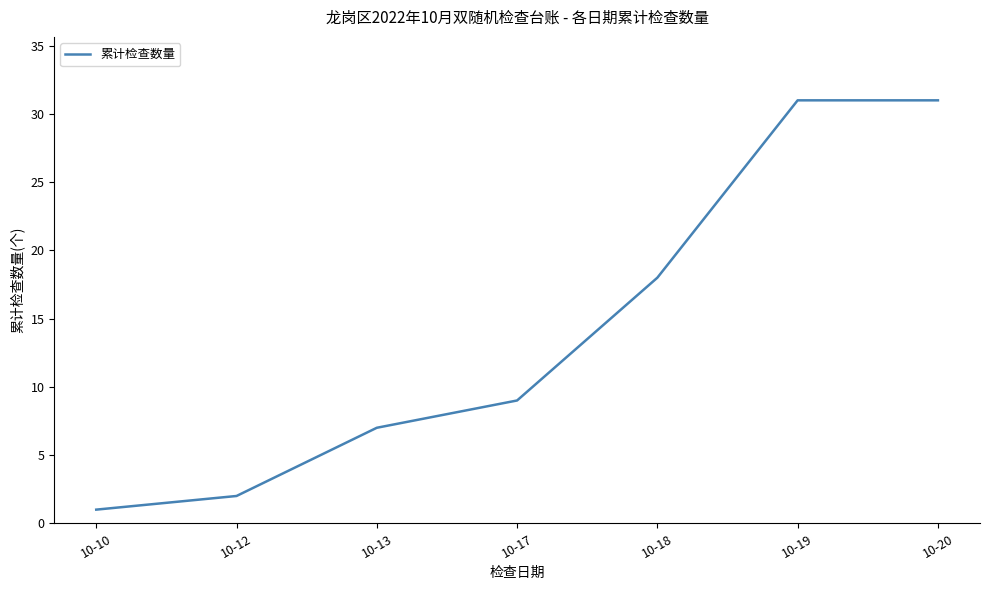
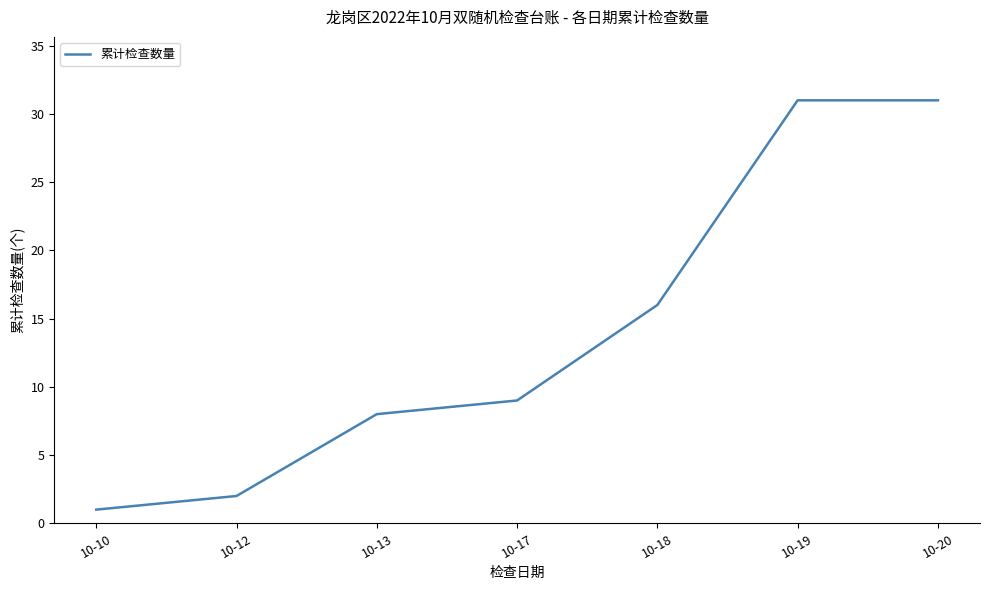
  {
    "10-10": 1,
    "10-12": 2,
-   "10-13": 7,
+   "10-13": 8,
    "10-17": 9,
-   "10-18": 18,
+   "10-18": 16,
    "10-19": 31,
    "10-20": 31
  }
